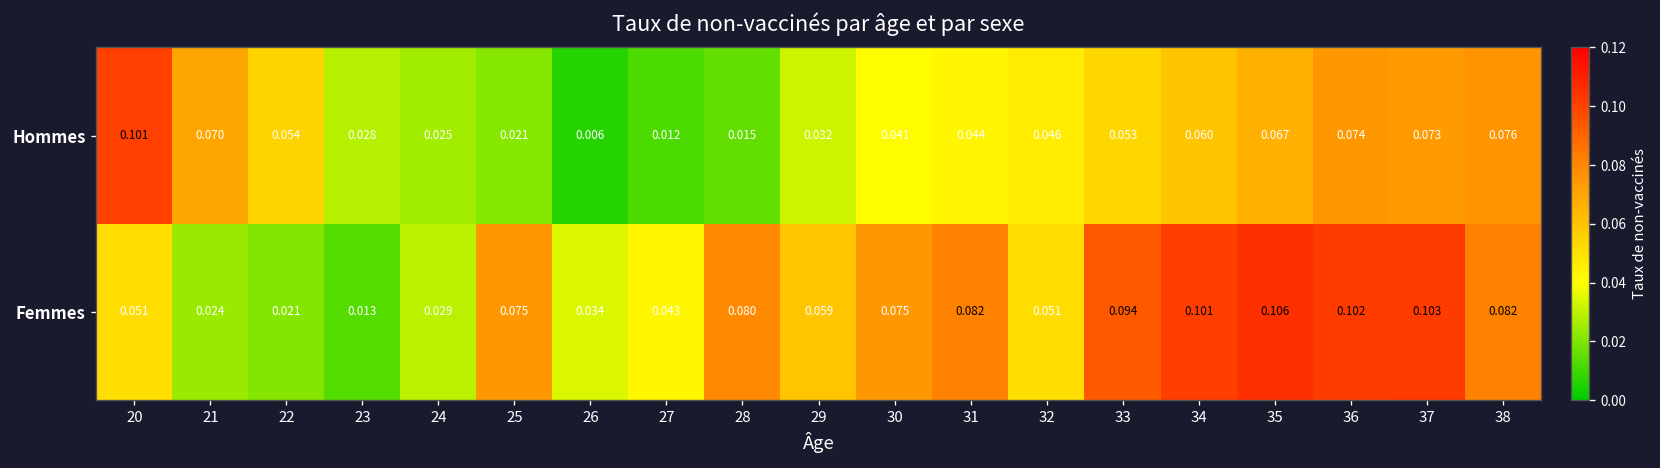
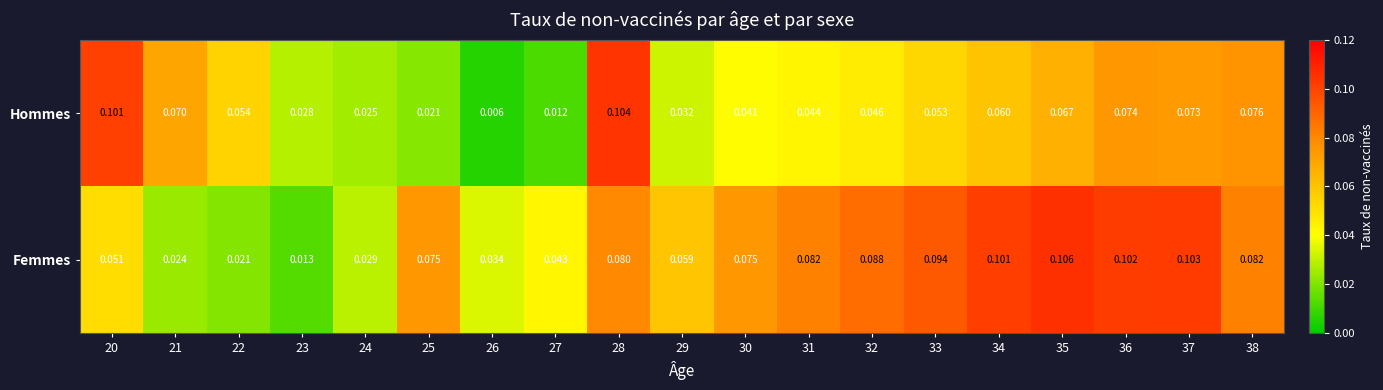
  {
    "Hommes": {
      "20": 0.101,
      "21": 0.070,
      "22": 0.054,
      "23": 0.028,
      "24": 0.025,
      "25": 0.021,
      "26": 0.006,
      "27": 0.012,
-     "28": 0.015,
+     "28": 0.104,
      "29": 0.032,
      "30": 0.041,
      "31": 0.044,
      "32": 0.046,
      "33": 0.053,
      "34": 0.060,
      "35": 0.067,
      "36": 0.074,
      "37": 0.073,
      "38": 0.076
    },
    "Femmes": {
      "20": 0.051,
      "21": 0.024,
      "22": 0.021,
      "23": 0.013,
      "24": 0.029,
      "25": 0.075,
      "26": 0.034,
      "27": 0.043,
      "28": 0.080,
      "29": 0.059,
      "30": 0.075,
      "31": 0.082,
-     "32": 0.051,
+     "32": 0.088,
      "33": 0.094,
      "34": 0.101,
      "35": 0.106,
      "36": 0.102,
      "37": 0.103,
      "38": 0.082
    }
  }
